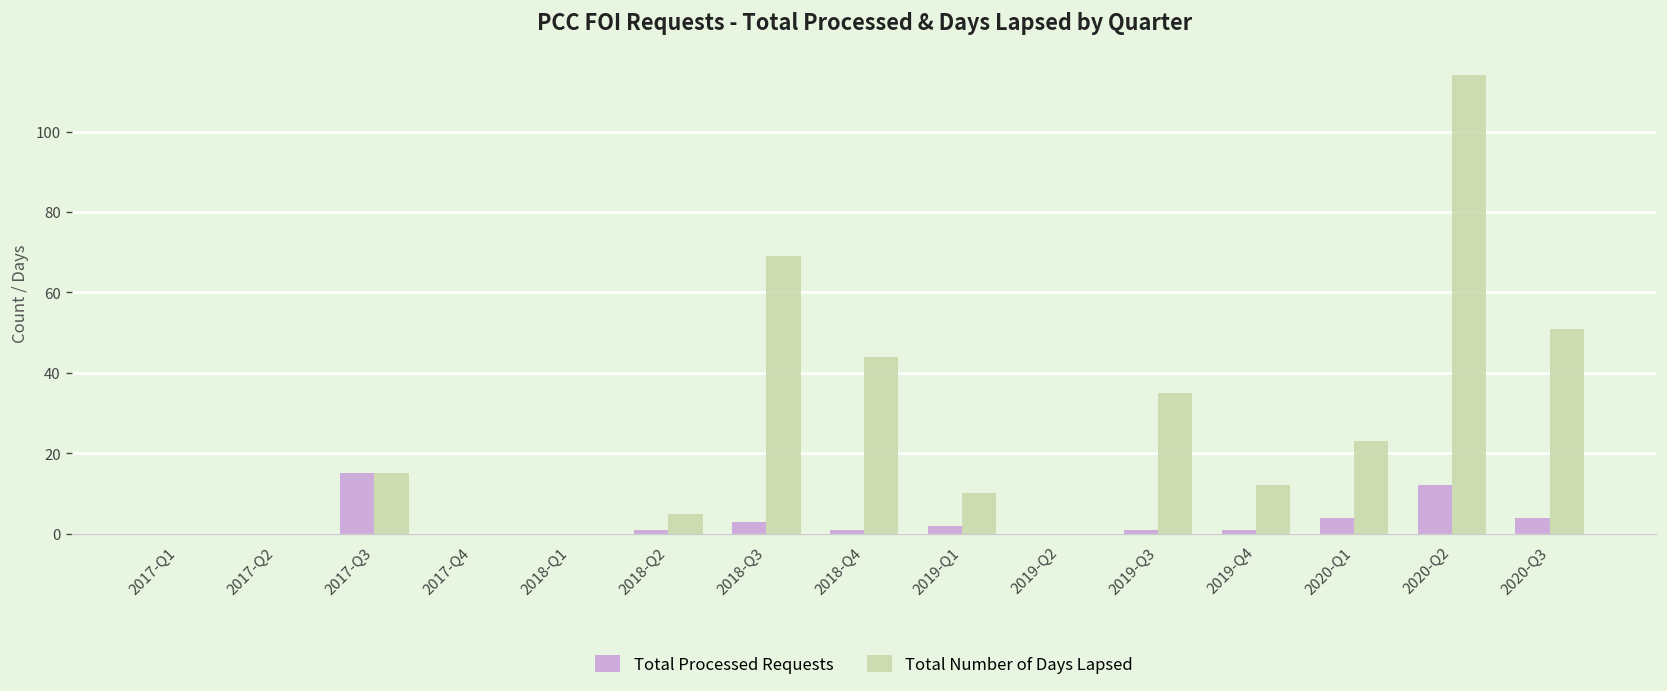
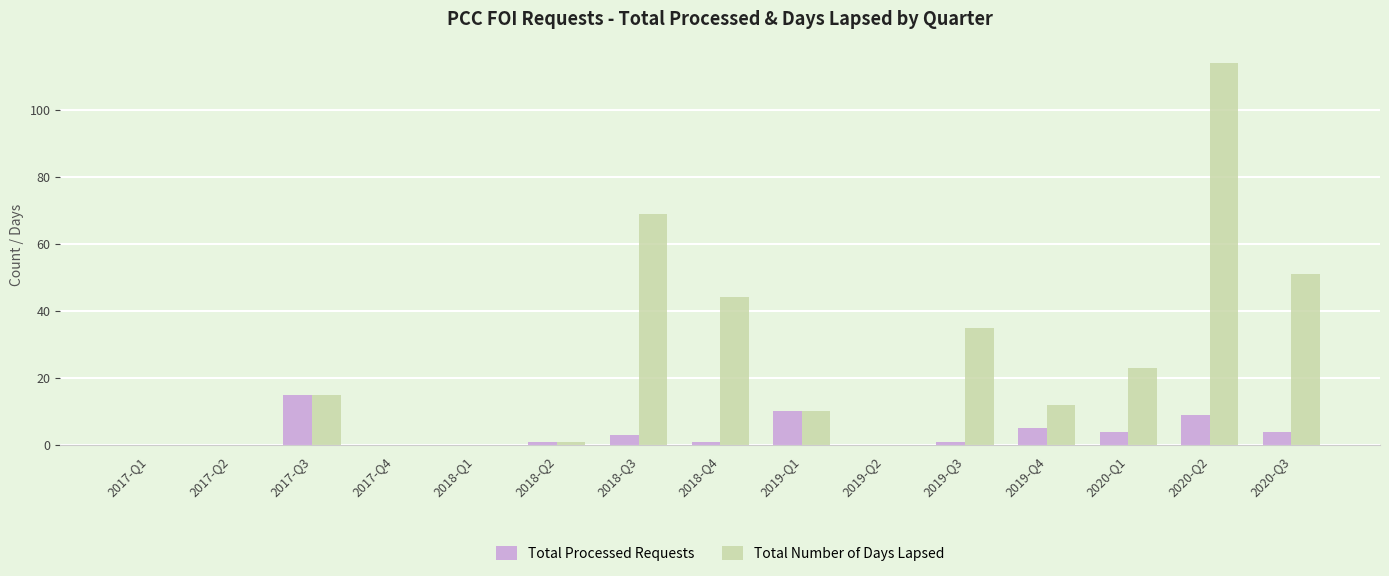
  {
    "Total Processed Requests": {
      "2017-Q1": 0,
      "2017-Q2": 0,
      "2017-Q3": 15,
      "2017-Q4": 0,
      "2018-Q1": 0,
      "2018-Q2": 1,
      "2018-Q3": 3,
      "2018-Q4": 1,
-     "2019-Q1": 2,
+     "2019-Q1": 10,
      "2019-Q2": 0,
      "2019-Q3": 1,
-     "2019-Q4": 1,
+     "2019-Q4": 5,
      "2020-Q1": 4,
-     "2020-Q2": 12,
+     "2020-Q2": 9,
      "2020-Q3": 4
    },
    "Total Number of Days Lapsed": {
      "2017-Q1": 0,
      "2017-Q2": 0,
      "2017-Q3": 15,
      "2017-Q4": 0,
      "2018-Q1": 0,
-     "2018-Q2": 5,
+     "2018-Q2": 1,
      "2018-Q3": 69,
      "2018-Q4": 44,
      "2019-Q1": 10,
      "2019-Q2": 0,
      "2019-Q3": 35,
      "2019-Q4": 12,
      "2020-Q1": 23,
      "2020-Q2": 114,
      "2020-Q3": 51
    }
  }
